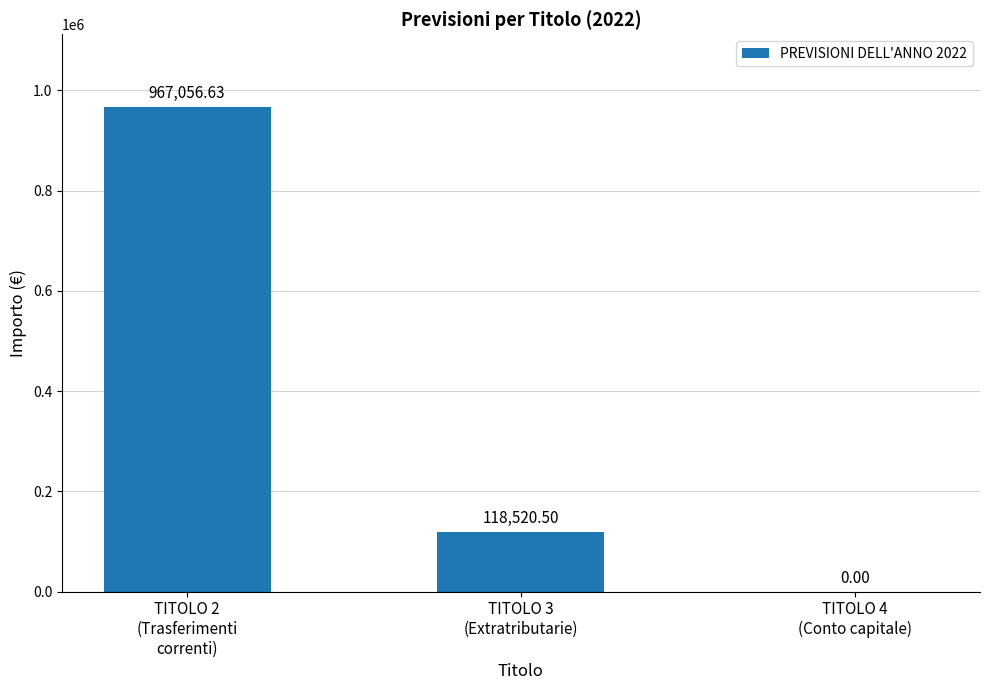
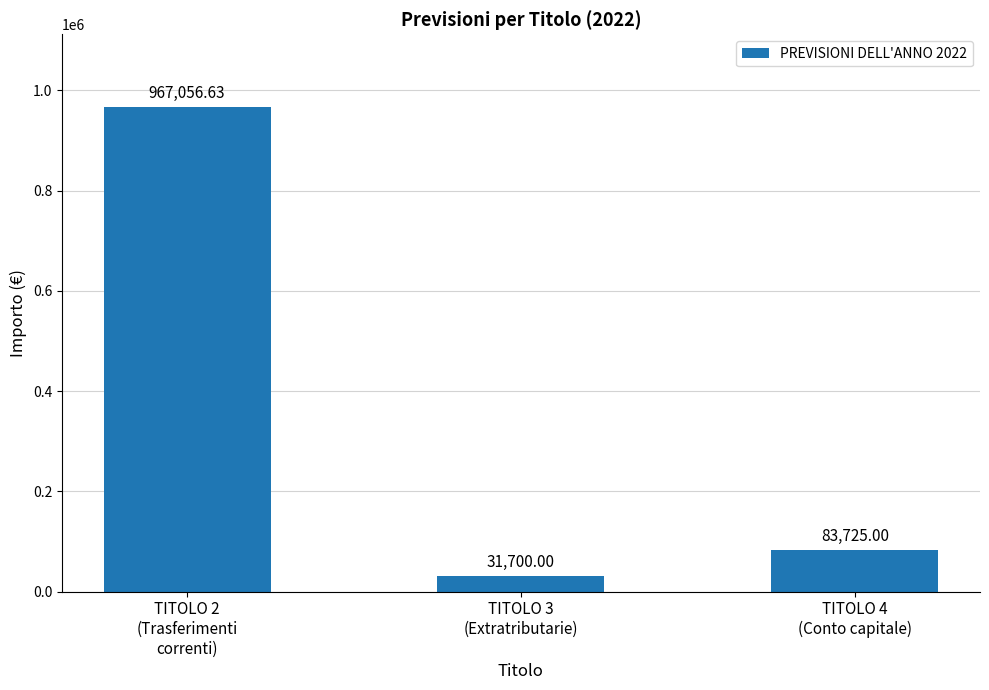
  {
    "TITOLO 2 (Trasferimenti correnti)": "967,056.63",
-   "TITOLO 3 (Extratributarie)": "118,520.50",
-   "TITOLO 4 (Conto capitale)": "0.00"
+   "TITOLO 3 (Extratributarie)": "31,700.00",
+   "TITOLO 4 (Conto capitale)": "83,725.00"
  }
